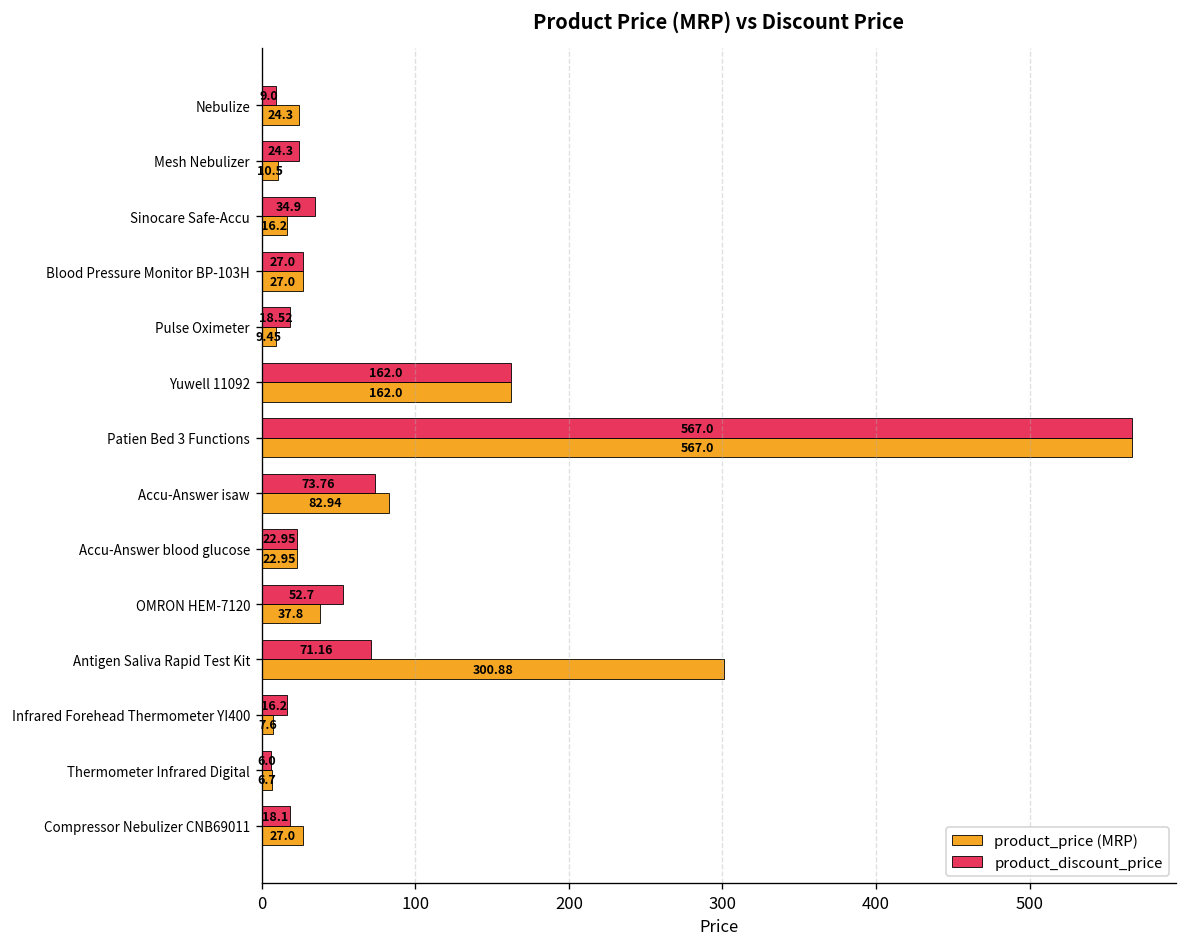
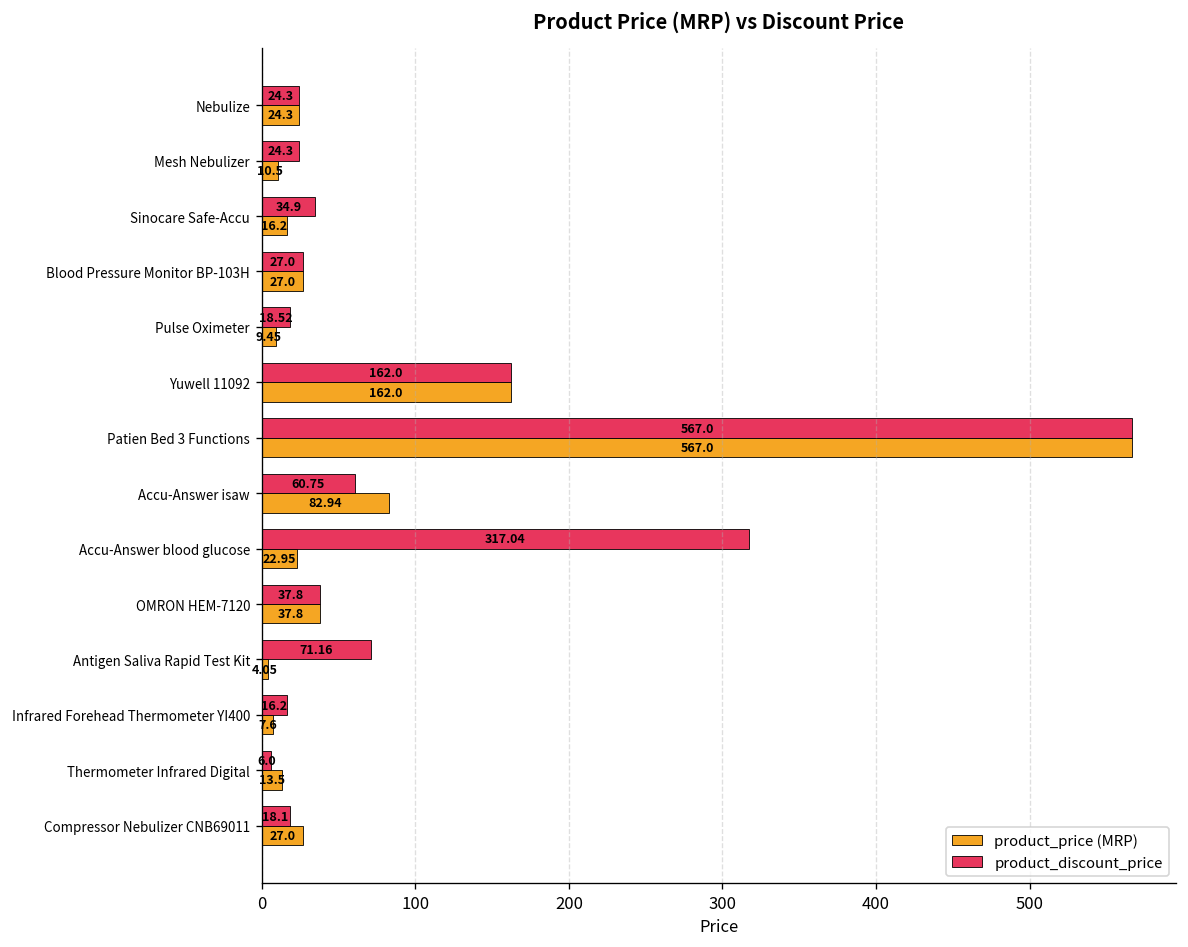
  {
    "product_price (MRP)": {
      "Nebulize": 24.3,
      "Mesh Nebulizer": 10.5,
      "Sinocare Safe-Accu": 16.2,
      "Blood Pressure Monitor BP-103H": 27.0,
      "Pulse Oximeter": 9.45,
      "Yuwell 11092": 162.0,
      "Patien Bed 3 Functions": 567.0,
      "Accu-Answer isaw": 82.94,
      "Accu-Answer blood glucose": 22.95,
      "OMRON HEM-7120": 37.8,
-     "Antigen Saliva Rapid Test Kit": 300.88,
+     "Antigen Saliva Rapid Test Kit": 4.05,
      "Infrared Forehead Thermometer YI400": 7.6,
-     "Thermometer Infrared Digital": 6.7,
+     "Thermometer Infrared Digital": 13.5,
      "Compressor Nebulizer CNB69011": 27.0
    },
    "product_discount_price": {
-     "Nebulize": 9.0,
+     "Nebulize": 24.3,
      "Mesh Nebulizer": 24.3,
      "Sinocare Safe-Accu": 34.9,
      "Blood Pressure Monitor BP-103H": 27.0,
      "Pulse Oximeter": 18.52,
      "Yuwell 11092": 162.0,
      "Patien Bed 3 Functions": 567.0,
-     "Accu-Answer isaw": 73.76,
-     "Accu-Answer blood glucose": 22.95,
-     "OMRON HEM-7120": 52.7,
+     "Accu-Answer isaw": 60.75,
+     "Accu-Answer blood glucose": 317.04,
+     "OMRON HEM-7120": 37.8,
      "Antigen Saliva Rapid Test Kit": 71.16,
      "Infrared Forehead Thermometer YI400": 16.2,
      "Thermometer Infrared Digital": 6.0,
      "Compressor Nebulizer CNB69011": 18.1
    }
  }
